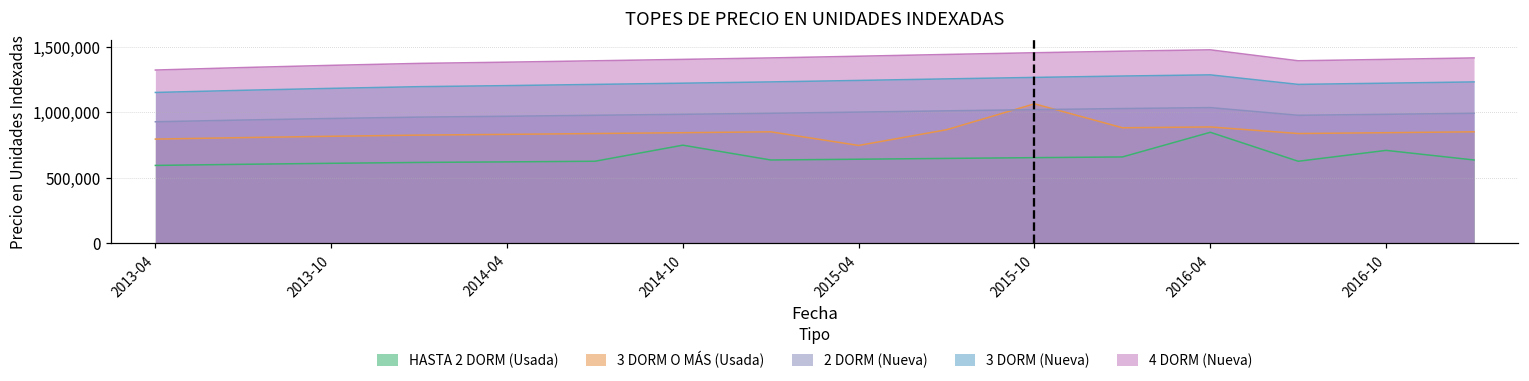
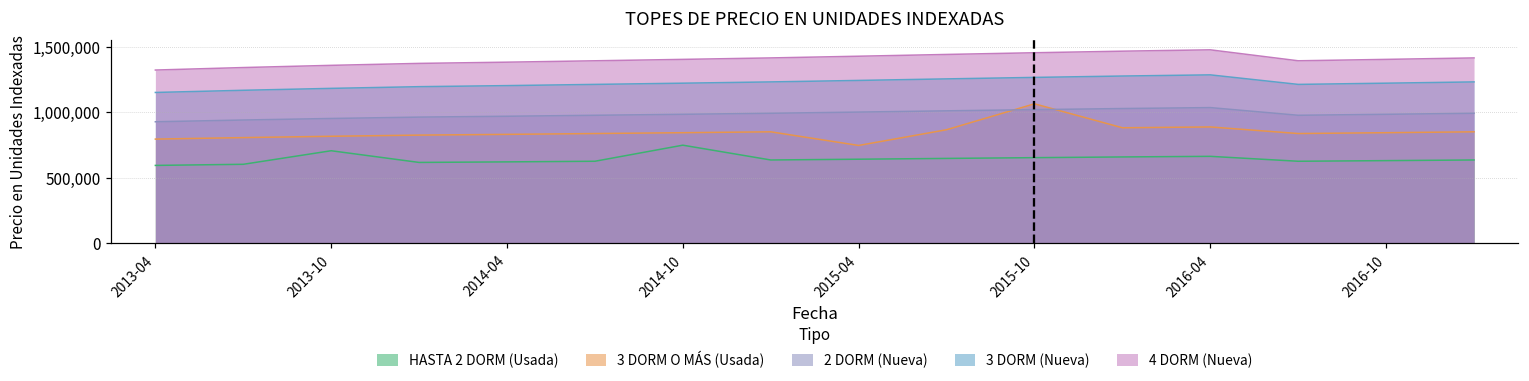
  {
    "HASTA 2 DORM (Usada)": {
      "2013-04": "590,000",
-     "2013-10": "610,000",
+     "2013-10": "710,000",
      "2014-04": "620,000",
      "2014-10": "750,000",
      "2015-04": "640,000",
      "2015-10": "650,000",
-     "2016-04": "850,000",
-     "2016-10": "710,000"
+     "2016-04": "660,000",
+     "2016-10": "630,000"
    },
    "3 DORM O MÁS (Usada)": {
      "2013-04": "800,000",
      "2013-10": "820,000",
      "2014-04": "830,000",
      "2014-10": "840,000",
      "2015-04": "750,000",
      "2015-10": "1,070,000",
      "2016-04": "890,000",
      "2016-10": "840,000"
    }
  }
